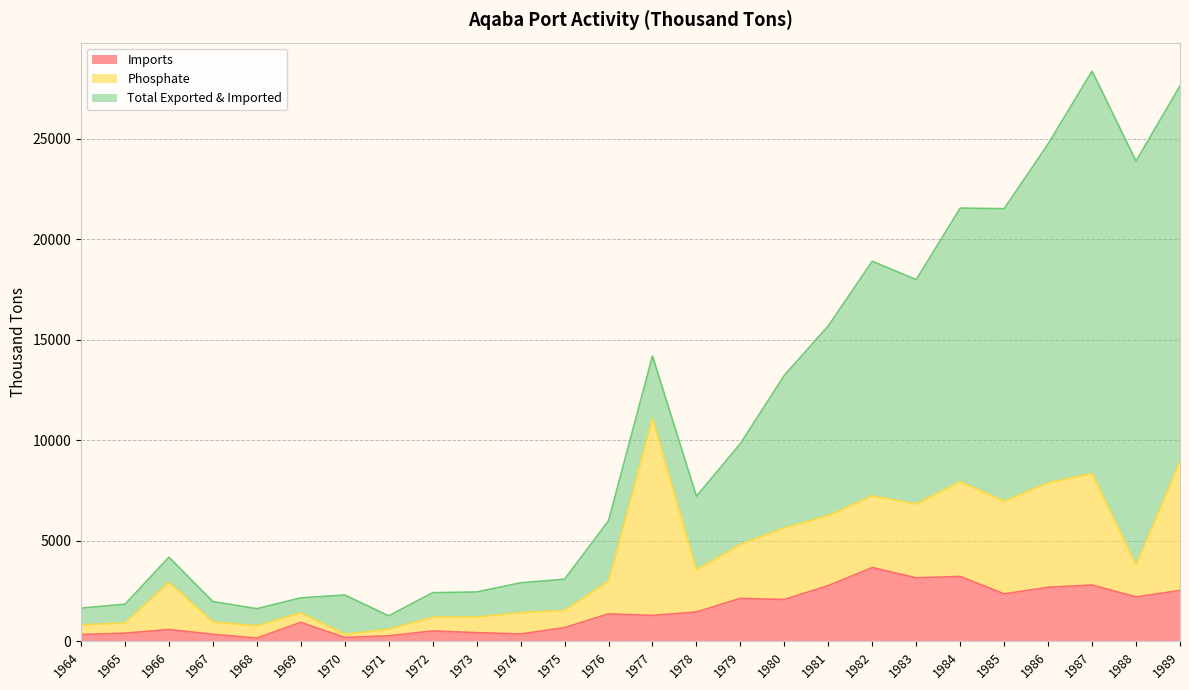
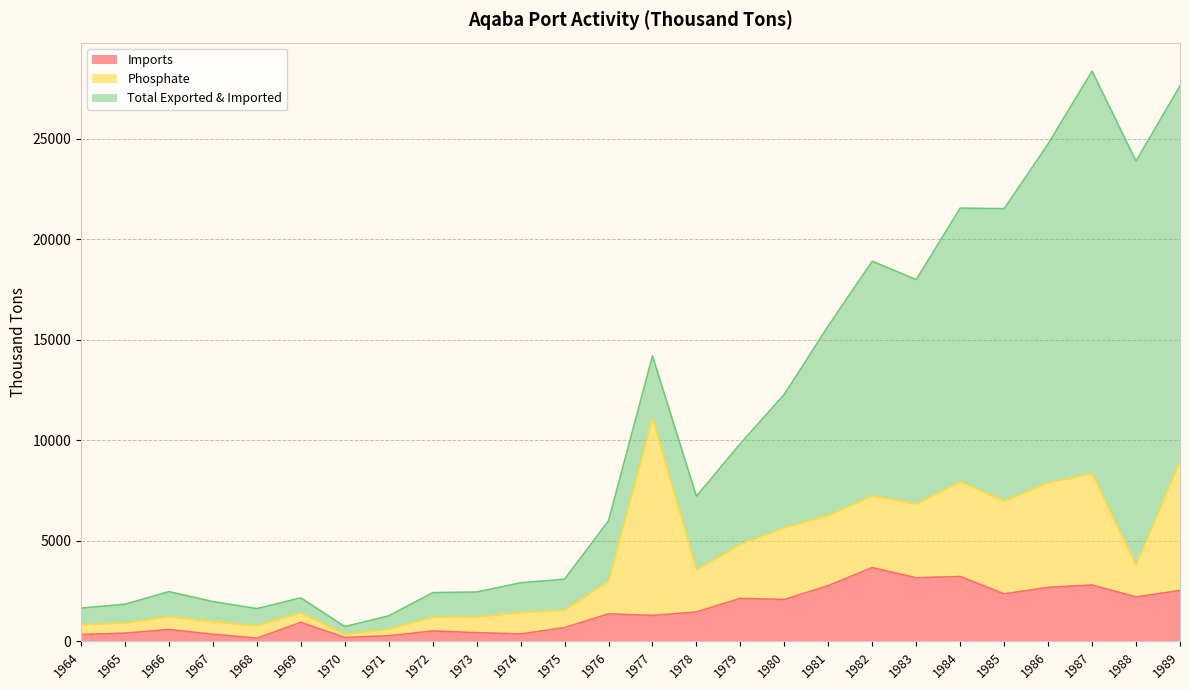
  {
    "Imports": {
      "1964": 300,
      "1965": 400,
      "1966": 600,
      "1967": 400,
      "1968": 200,
      "1969": 900,
      "1970": 200,
      "1971": 300,
      "1972": 500,
      "1973": 400,
      "1974": 400,
      "1975": 700,
      "1976": 1400,
      "1977": 1300,
      "1978": 1500,
      "1979": 2100,
      "1980": 2100,
      "1981": 2800,
      "1982": 3700,
      "1983": 3200,
      "1984": 3200,
      "1985": 2400,
      "1986": 2700,
      "1987": 2800,
      "1988": 2200,
      "1989": 2500
    },
    "Phosphate": {
      "1964": 500,
      "1965": 500,
-     "1966": 2300,
+     "1966": 600,
      "1967": 600,
      "1968": 600,
      "1969": 500,
      "1970": 200,
      "1971": 300,
      "1972": 700,
      "1973": 800,
      "1974": 1100,
      "1975": 900,
      "1976": 1600,
      "1977": 9800,
      "1978": 2100,
      "1979": 2700,
      "1980": 3600,
      "1981": 3500,
      "1982": 3600,
      "1983": 3700,
      "1984": 4700,
      "1985": 4600,
      "1986": 5200,
      "1987": 5500,
      "1988": 1600,
      "1989": 6400
    },
    "Total Exported & Imported": {
      "1964": 800,
      "1965": 900,
      "1966": 1200,
      "1967": 1000,
      "1968": 900,
      "1969": 700,
-     "1970": 2000,
+     "1970": 400,
      "1971": 700,
      "1972": 1200,
      "1973": 1200,
      "1974": 1500,
      "1975": 1600,
      "1976": 3000,
      "1977": 3100,
      "1978": 3700,
      "1979": 5000,
-     "1980": 7600,
+     "1980": 6600,
      "1981": 9400,
      "1982": 11700,
      "1983": 11200,
      "1984": 13600,
      "1985": 14500,
      "1986": 16800,
      "1987": 20000,
      "1988": 20100,
      "1989": 18700
    }
  }
